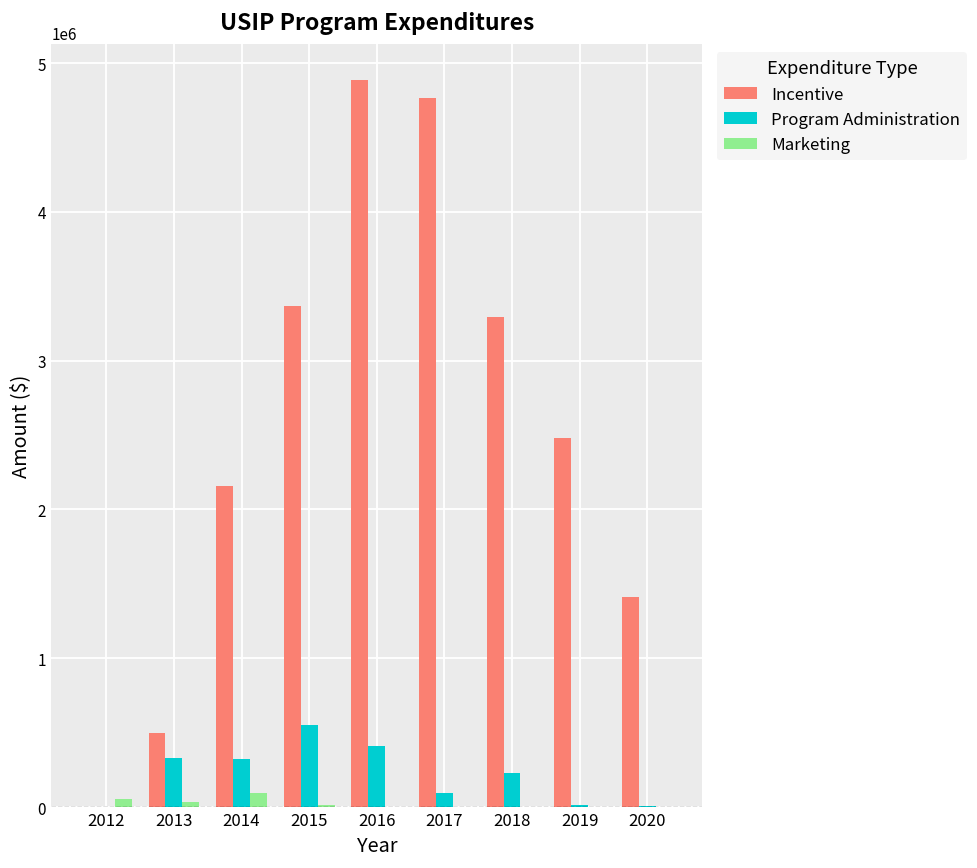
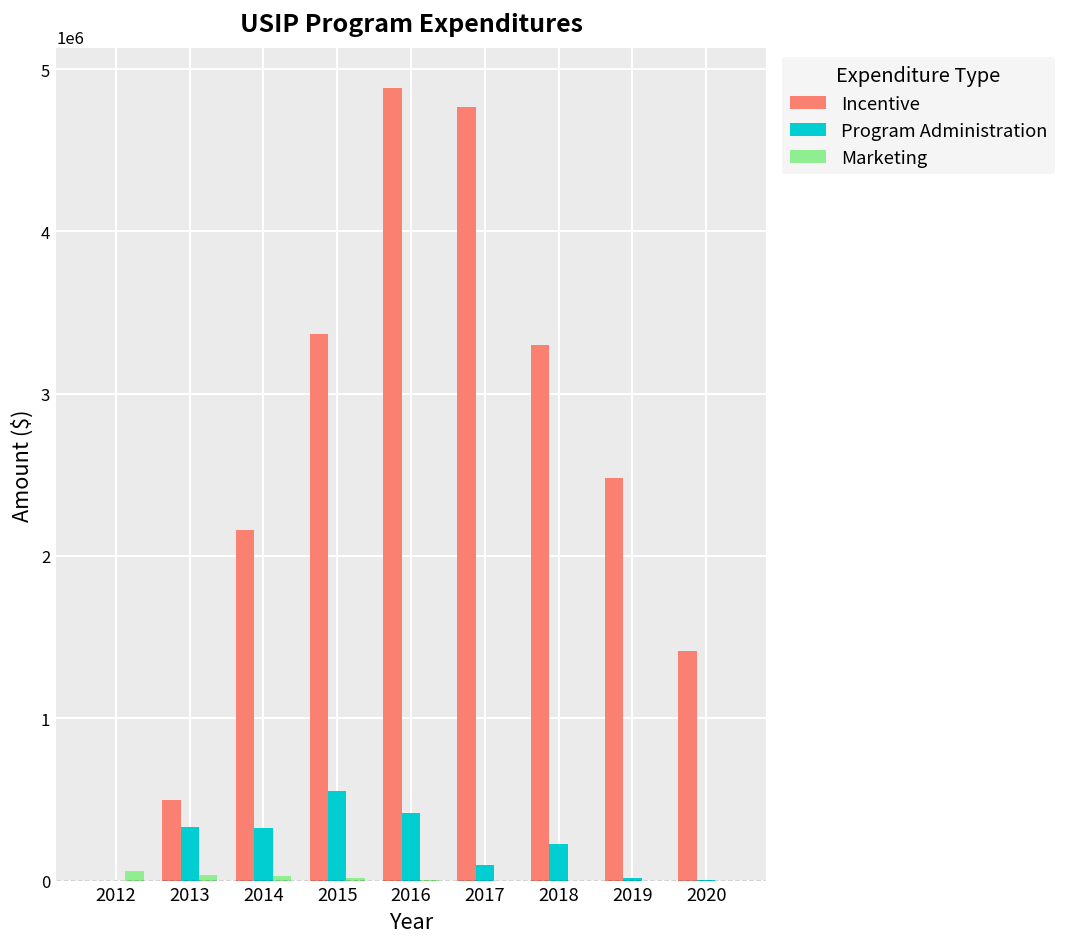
  {
    "Incentive": {
      "2012": 0,
      "2013": 500000,
      "2014": 2160000,
      "2015": 3360000,
      "2016": 4880000,
      "2017": 4770000,
      "2018": 3300000,
      "2019": 2480000,
      "2020": 1410000
    },
    "Program Administration": {
      "2012": 0,
      "2013": 330000,
      "2014": 320000,
      "2015": 550000,
      "2016": 410000,
      "2017": 90000,
      "2018": 230000
    },
    "Marketing": {
      "2012": 60000,
      "2013": 40000,
-     "2014": 90000,
+     "2014": 30000,
      "2017": 0,
      "2018": 0,
      "2019": 0,
      "2020": 0
    }
  }
